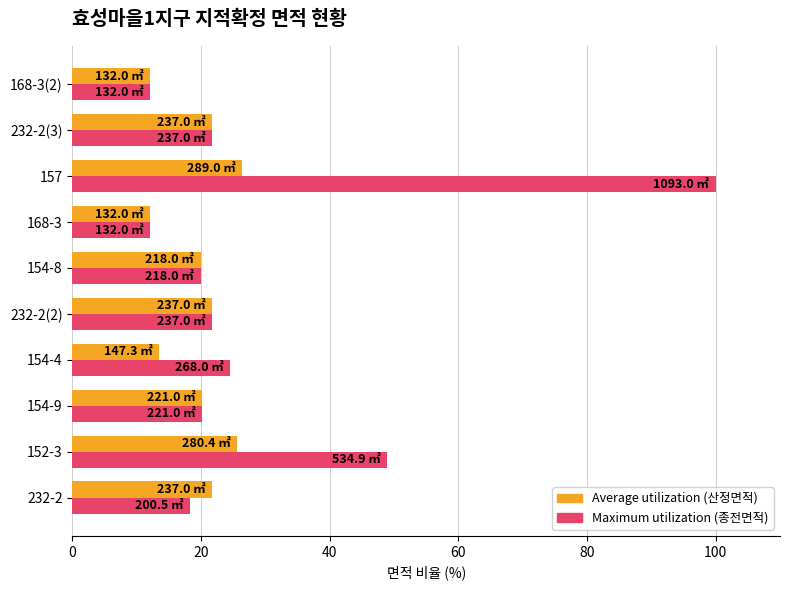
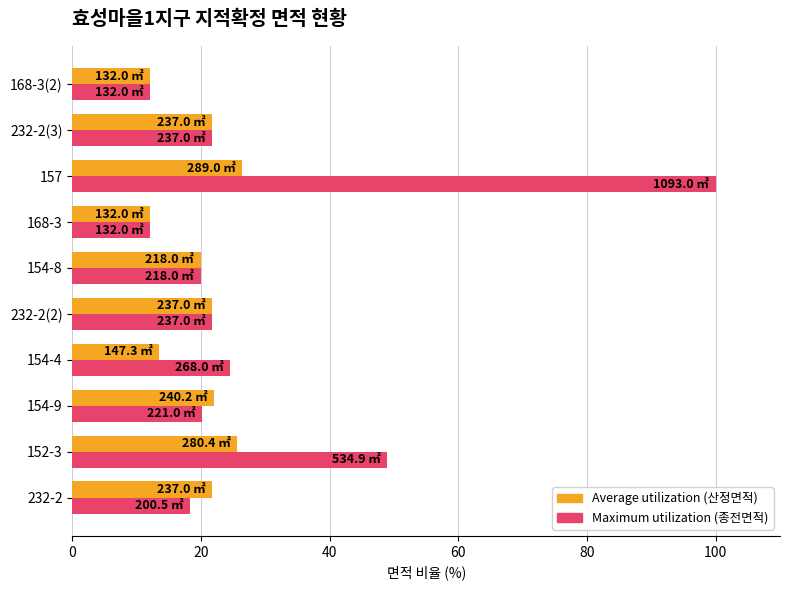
  {
    "Average utilization (산정면적)": {
-     "154-9": 221.0
+     "154-9": 240.2
    }
  }
